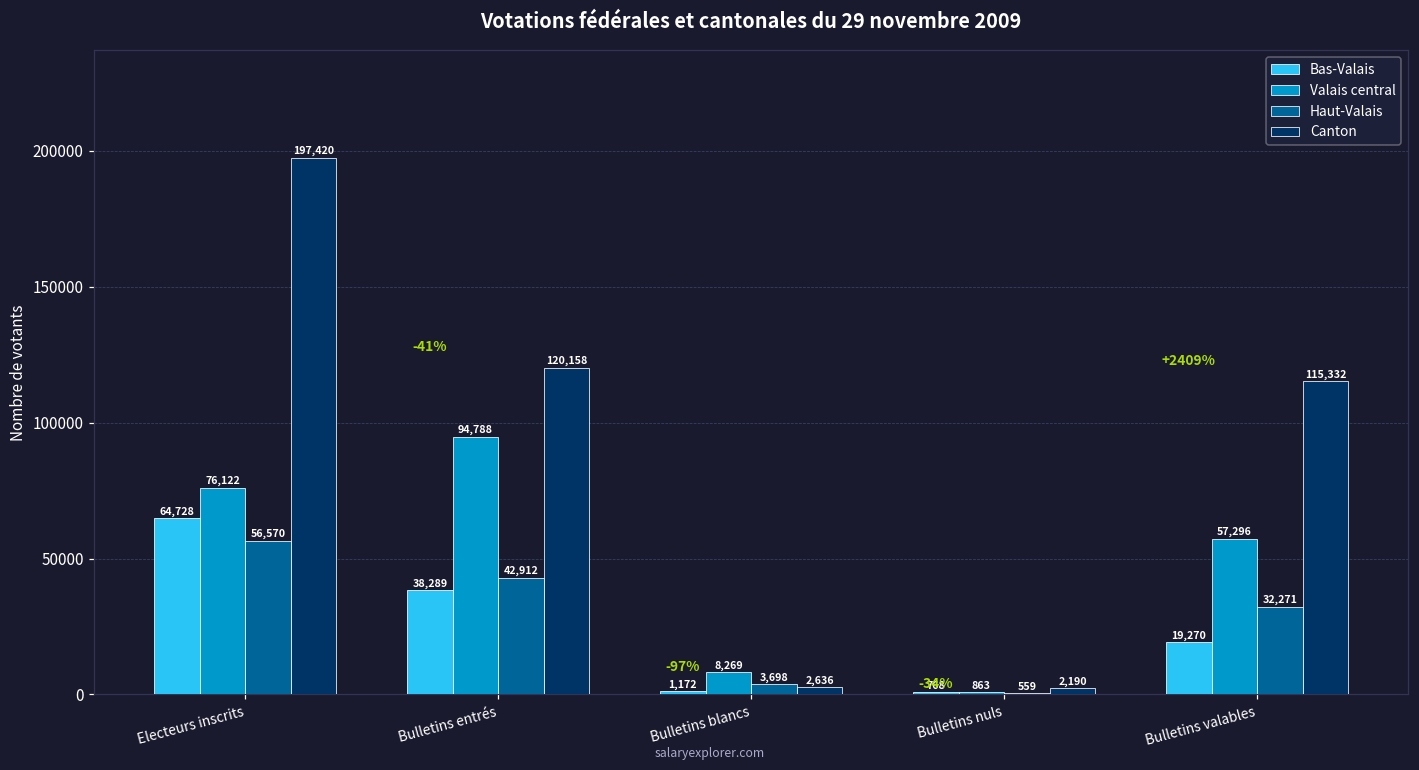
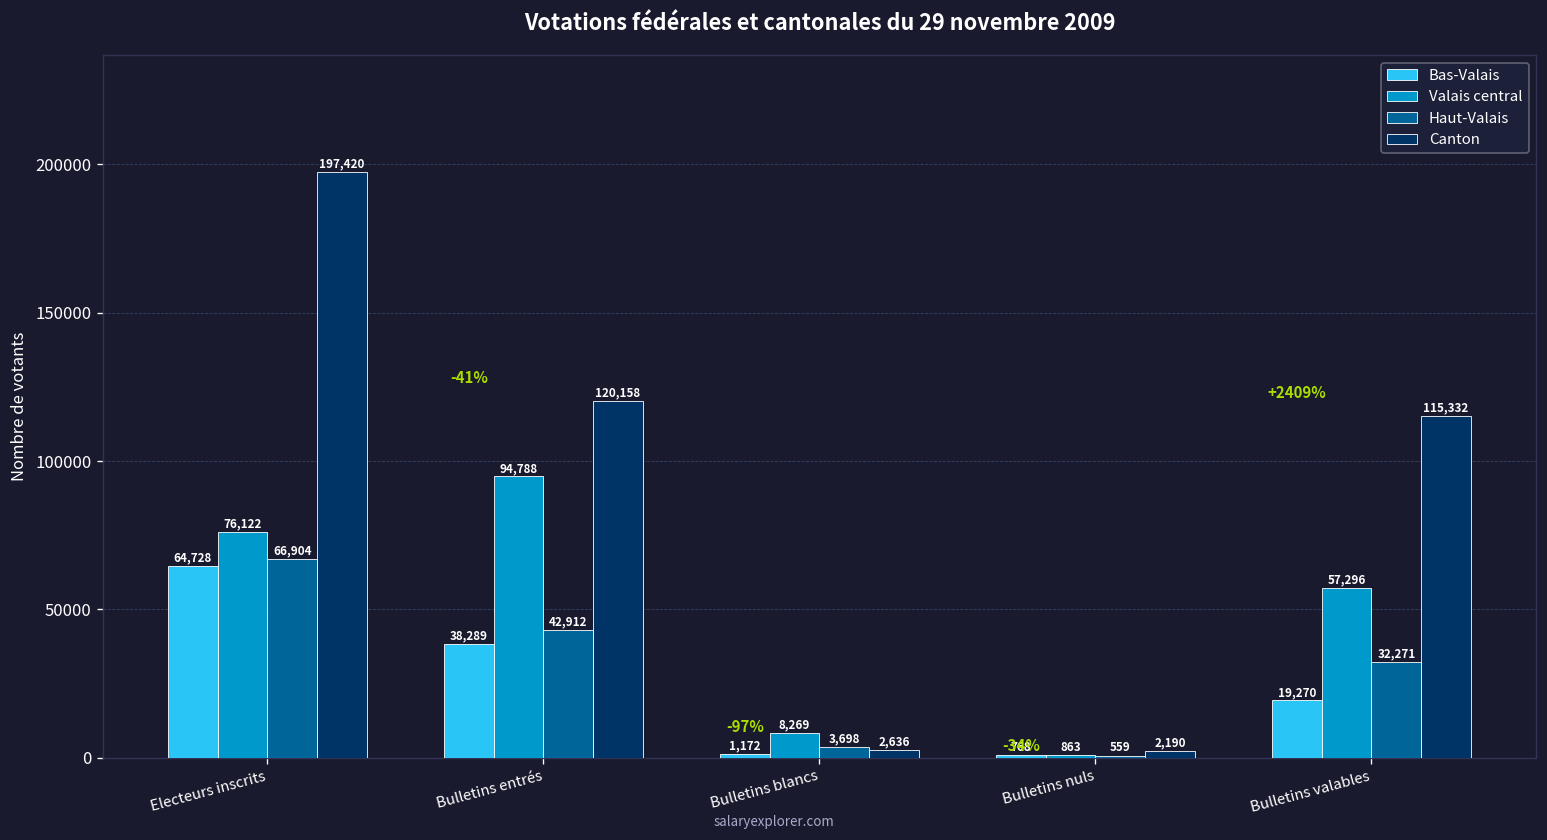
  {
    "Bas-Valais": {
      "Electeurs inscrits": "64,728",
      "Bulletins entrés": "38,289",
      "Bulletins blancs": "1,172",
      "Bulletins valables": "19,270"
    },
    "Valais central": {
      "Electeurs inscrits": "76,122",
      "Bulletins entrés": "94,788",
      "Bulletins blancs": "8,269",
      "Bulletins nuls": "863",
      "Bulletins valables": "57,296"
    },
    "Haut-Valais": {
-     "Electeurs inscrits": "56,570",
+     "Electeurs inscrits": "66,904",
      "Bulletins entrés": "42,912",
      "Bulletins blancs": "3,698",
      "Bulletins nuls": "559",
      "Bulletins valables": "32,271"
    },
    "Canton": {
      "Electeurs inscrits": "197,420",
      "Bulletins entrés": "120,158",
      "Bulletins blancs": "2,636",
      "Bulletins nuls": "2,190",
      "Bulletins valables": "115,332"
    }
  }
